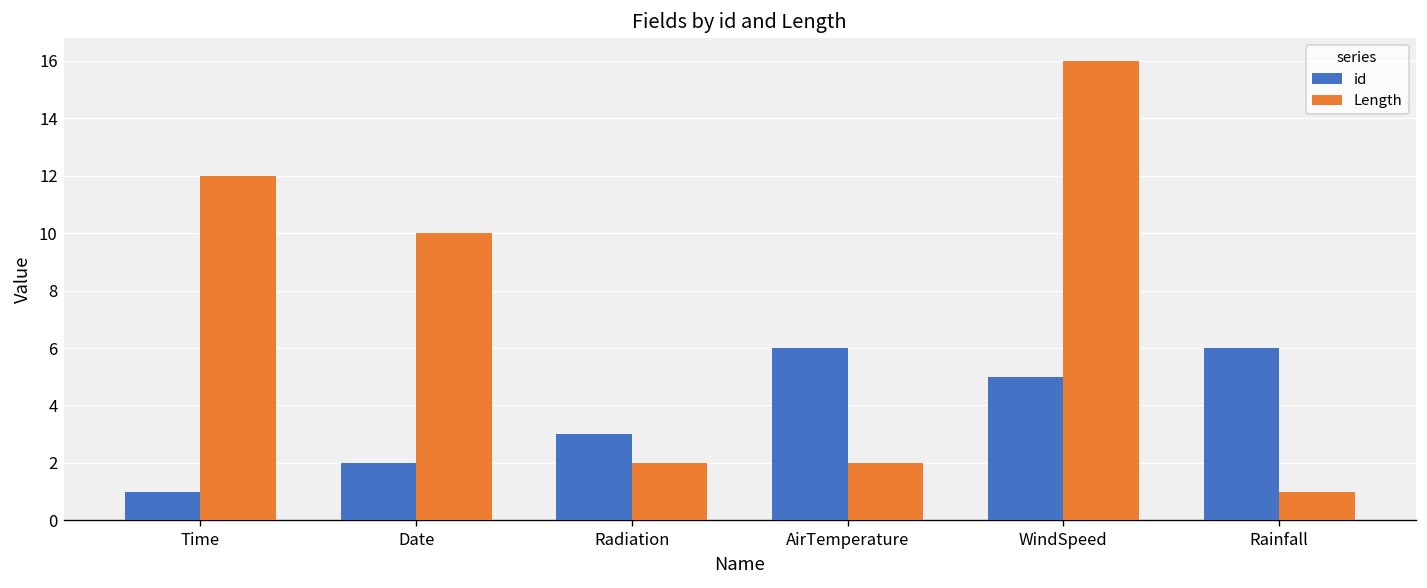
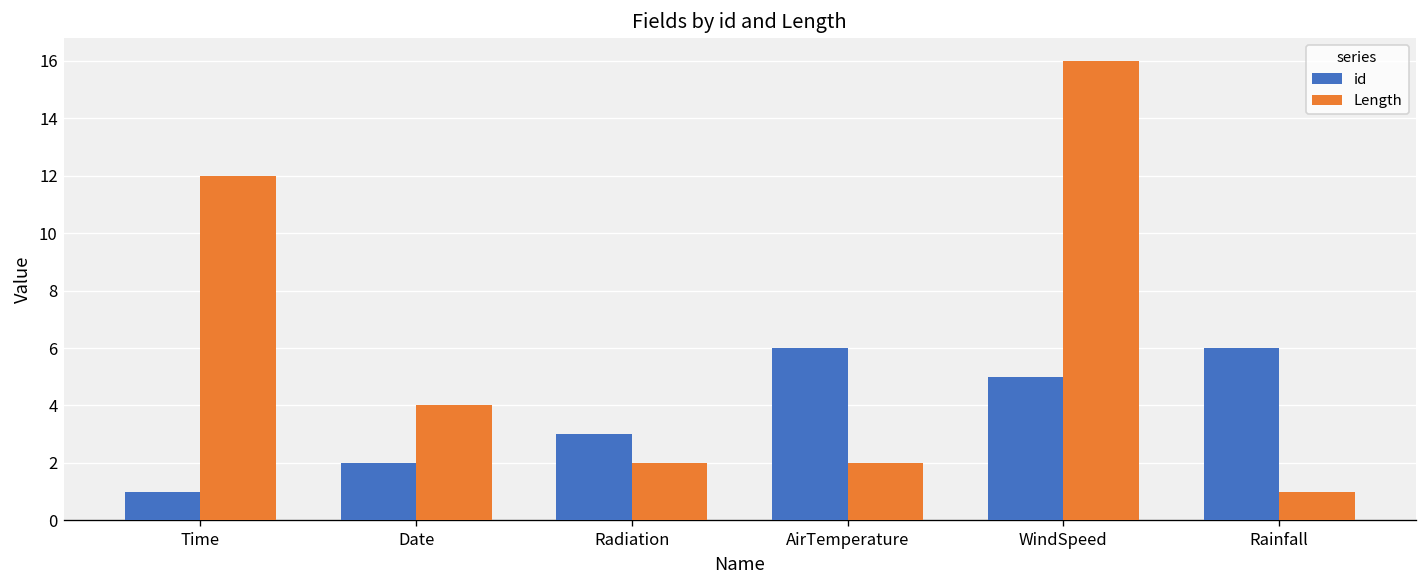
  {
    "id": {
      "Time": 1,
      "Date": 2,
      "Radiation": 3,
      "AirTemperature": 6,
      "WindSpeed": 5,
      "Rainfall": 6
    },
    "Length": {
      "Time": 12,
-     "Date": 10,
+     "Date": 4,
      "Radiation": 2,
      "AirTemperature": 2,
      "WindSpeed": 16,
      "Rainfall": 1
    }
  }
